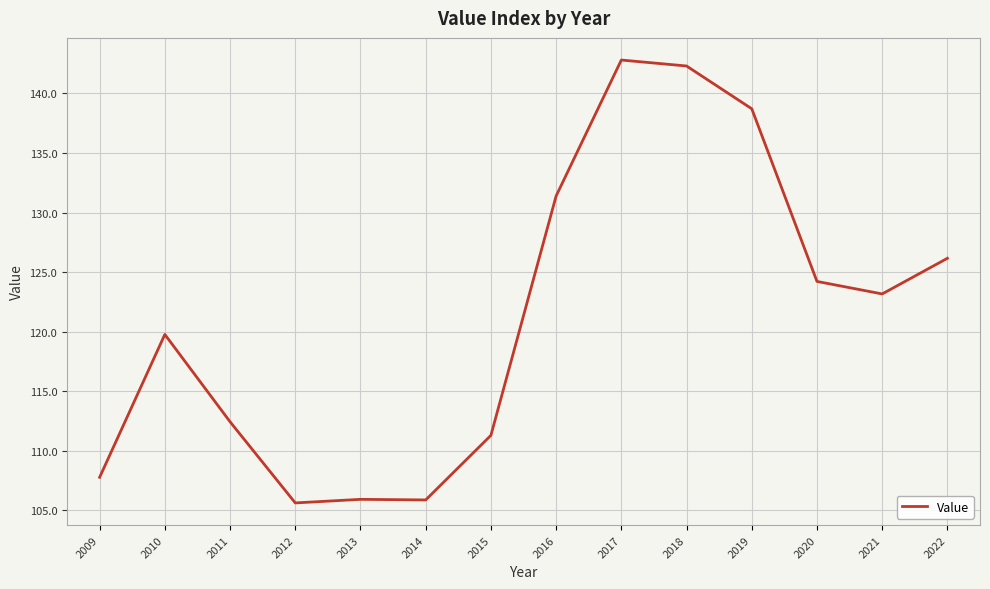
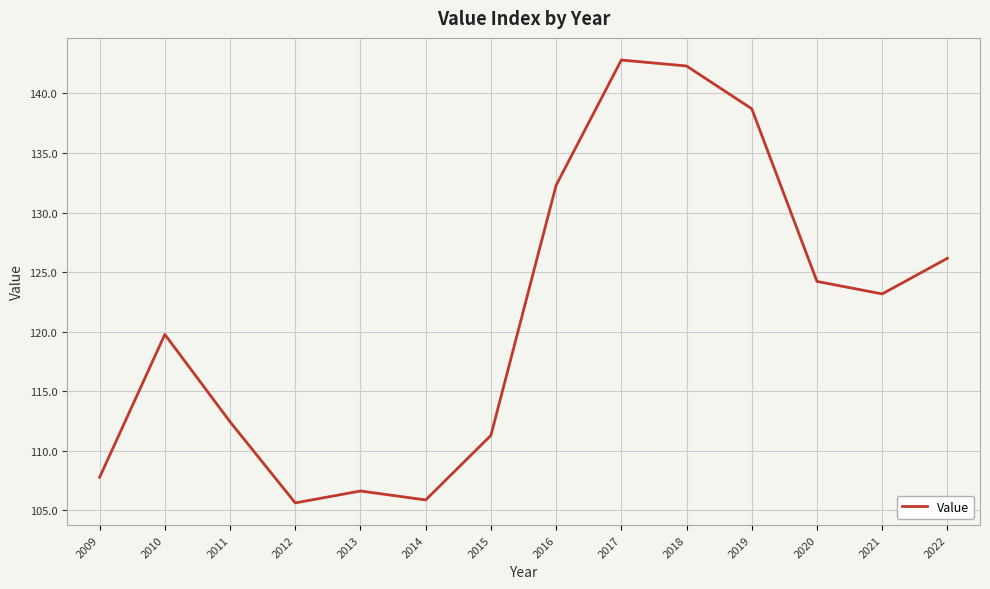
  {
    "2009": 107.8,
    "2010": 119.8,
    "2011": 112.4,
    "2012": 105.6,
-   "2013": 105.9,
+   "2013": 106.6,
    "2014": 105.9,
    "2015": 111.3,
-   "2016": 131.4,
+   "2016": 132.3,
    "2017": 142.8,
    "2018": 142.3,
    "2019": 138.7,
    "2020": 124.2,
    "2021": 123.2,
    "2022": 126.2
  }
